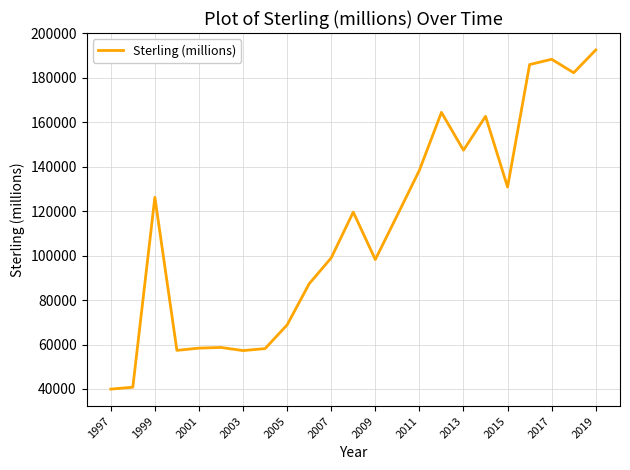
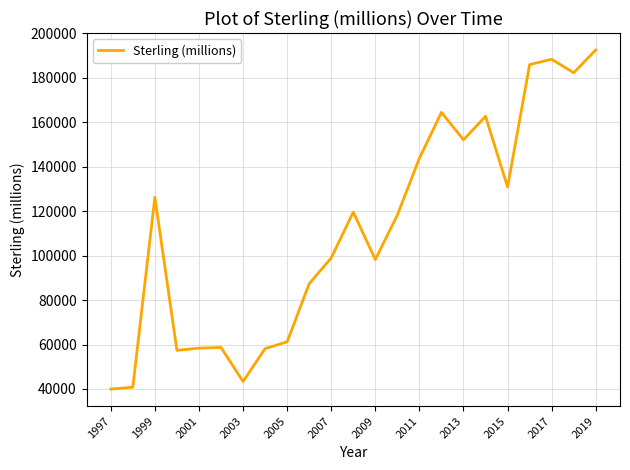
  {
    "1997": 40000,
    "1999": 126000,
    "2001": 58000,
-   "2003": 57000,
-   "2005": 69000,
+   "2003": 43000,
+   "2005": 61000,
    "2007": 99000,
    "2009": 98000,
-   "2011": 138000,
-   "2013": 147000,
+   "2011": 144000,
+   "2013": 152000,
    "2015": 131000,
    "2017": 188000,
    "2019": 192000
  }
